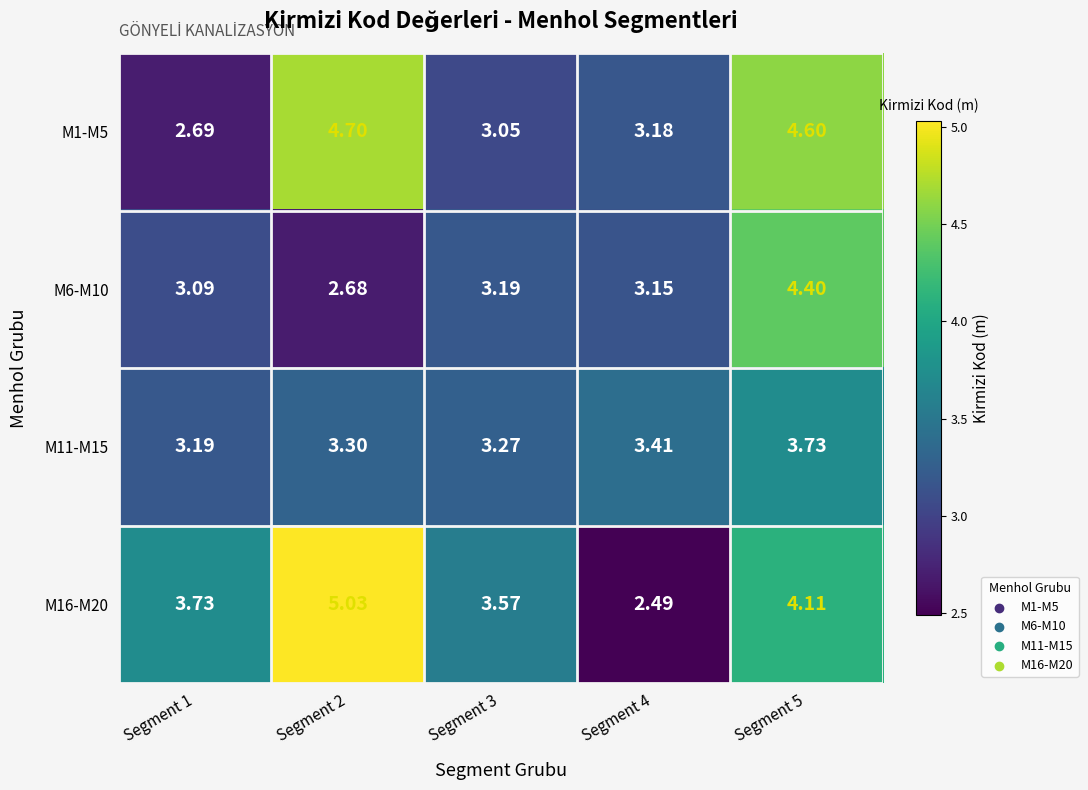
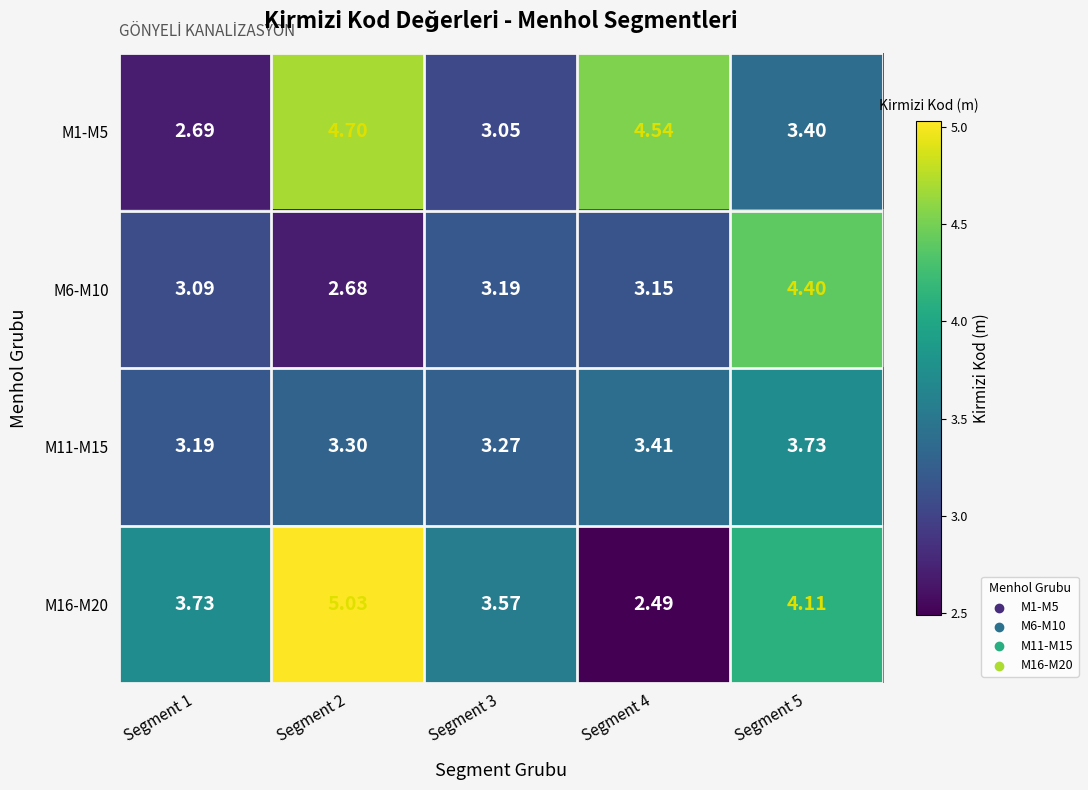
  {
    "M1-M5": {
      "Segment 1": 2.69,
      "Segment 2": 4.70,
      "Segment 3": 3.05,
-     "Segment 4": 3.18,
-     "Segment 5": 4.60
+     "Segment 4": 4.54,
+     "Segment 5": 3.40
    },
    "M6-M10": {
      "Segment 1": 3.09,
      "Segment 2": 2.68,
      "Segment 3": 3.19,
      "Segment 4": 3.15,
      "Segment 5": 4.40
    },
    "M11-M15": {
      "Segment 1": 3.19,
      "Segment 2": 3.30,
      "Segment 3": 3.27,
      "Segment 4": 3.41,
      "Segment 5": 3.73
    },
    "M16-M20": {
      "Segment 1": 3.73,
      "Segment 3": 3.57,
      "Segment 4": 2.49,
      "Segment 5": 4.11
    }
  }
